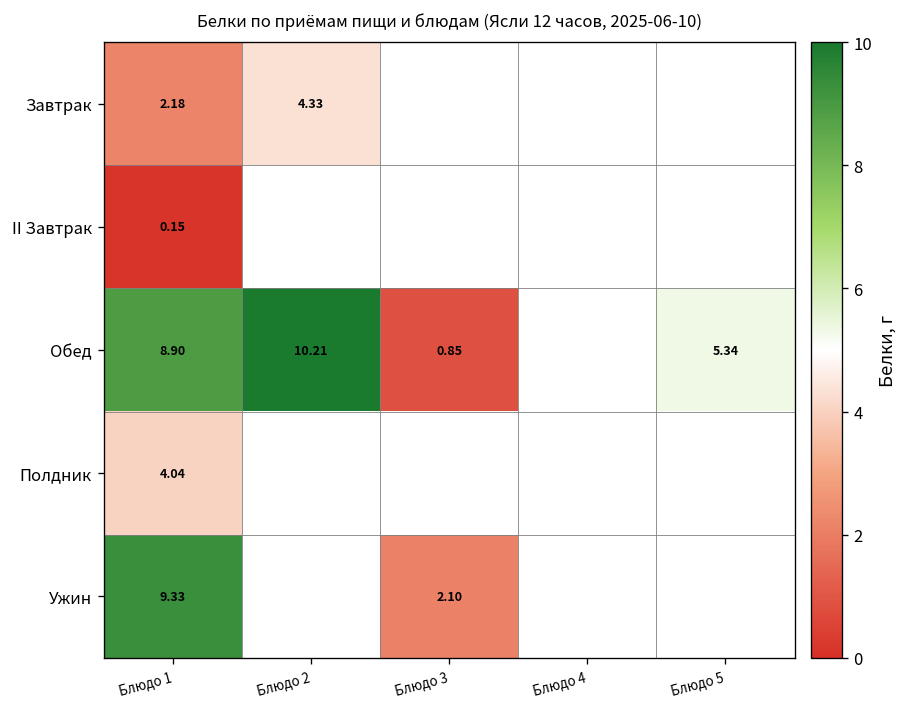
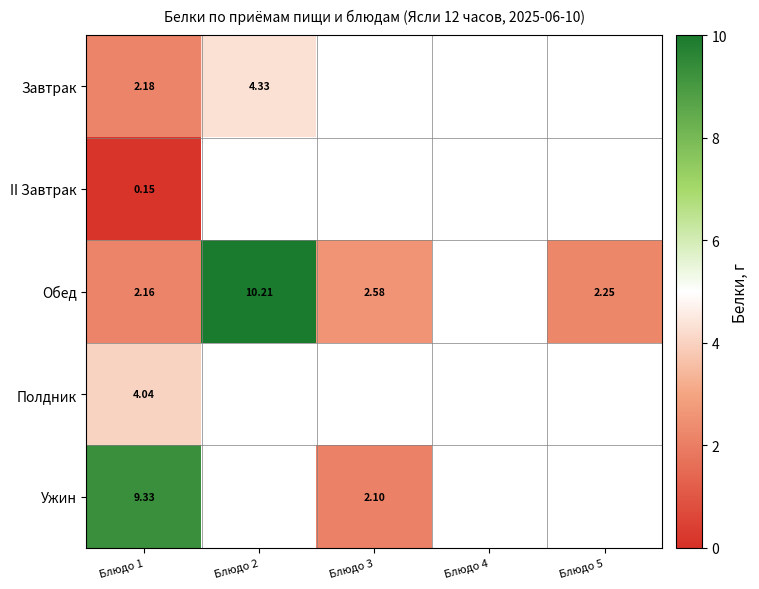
  {
    "Завтрак": {
      "Блюдо 1": 2.18,
      "Блюдо 2": 4.33
    },
    "II Завтрак": {
      "Блюдо 1": 0.15
    },
    "Обед": {
-     "Блюдо 1": 8.90,
+     "Блюдо 1": 2.16,
      "Блюдо 2": 10.21,
-     "Блюдо 3": 0.85,
-     "Блюдо 5": 5.34
+     "Блюдо 3": 2.58,
+     "Блюдо 5": 2.25
    },
    "Полдник": {
      "Блюдо 1": 4.04
    },
    "Ужин": {
      "Блюдо 1": 9.33,
      "Блюдо 3": 2.10
    }
  }
